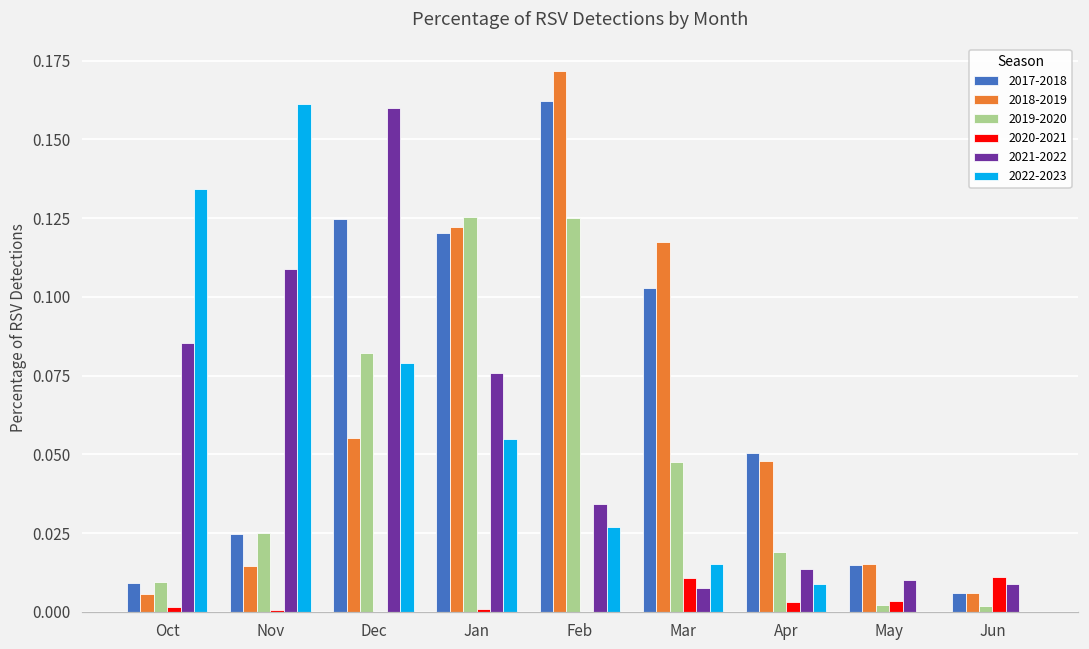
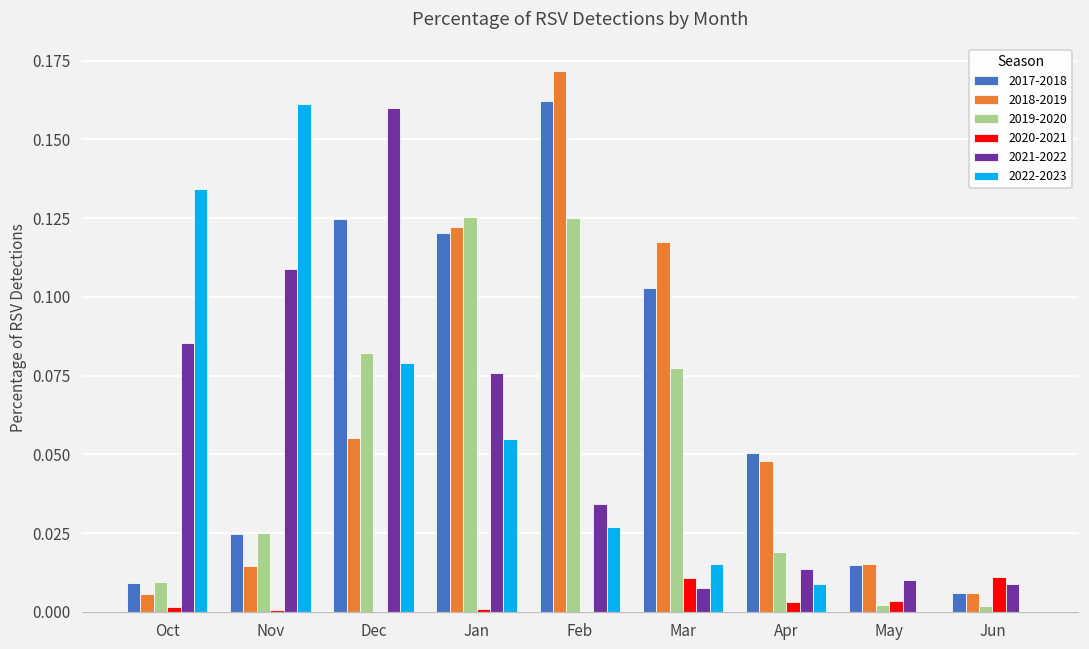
  {
    "2017-2018": {
      "Oct": 0.009,
      "Nov": 0.025,
      "Dec": 0.125,
      "Jan": 0.120,
      "Feb": 0.162,
      "Mar": 0.103,
      "Apr": 0.051,
      "May": 0.015,
      "Jun": 0.006
    },
    "2018-2019": {
      "Oct": 0.006,
      "Nov": 0.015,
      "Dec": 0.055,
      "Jan": 0.122,
      "Feb": 0.172,
      "Mar": 0.118,
      "Apr": 0.048,
      "May": 0.015,
      "Jun": 0.006
    },
    "2019-2020": {
      "Oct": 0.010,
      "Nov": 0.025,
      "Dec": 0.082,
      "Jan": 0.125,
      "Feb": 0.125,
-     "Mar": 0.048,
+     "Mar": 0.078,
      "Apr": 0.019,
      "May": 0.002,
      "Jun": 0.002
    },
    "2020-2021": {
      "Oct": 0.002,
      "Dec": 0.000,
      "Jan": 0.001,
      "Feb": 0.000,
      "Mar": 0.011,
      "Apr": 0.003,
      "May": 0.004,
      "Jun": 0.011
    },
    "2021-2022": {
      "Oct": 0.086,
      "Nov": 0.109,
      "Dec": 0.160,
      "Jan": 0.076,
      "Feb": 0.034,
      "Mar": 0.008,
      "Apr": 0.014,
      "May": 0.010,
      "Jun": 0.009
    },
    "2022-2023": {
      "Oct": 0.134,
      "Nov": 0.161,
      "Dec": 0.079,
      "Jan": 0.055,
      "Feb": 0.027,
      "Mar": 0.015,
      "Apr": 0.009,
      "May": 0.000,
      "Jun": 0.000
    }
  }
